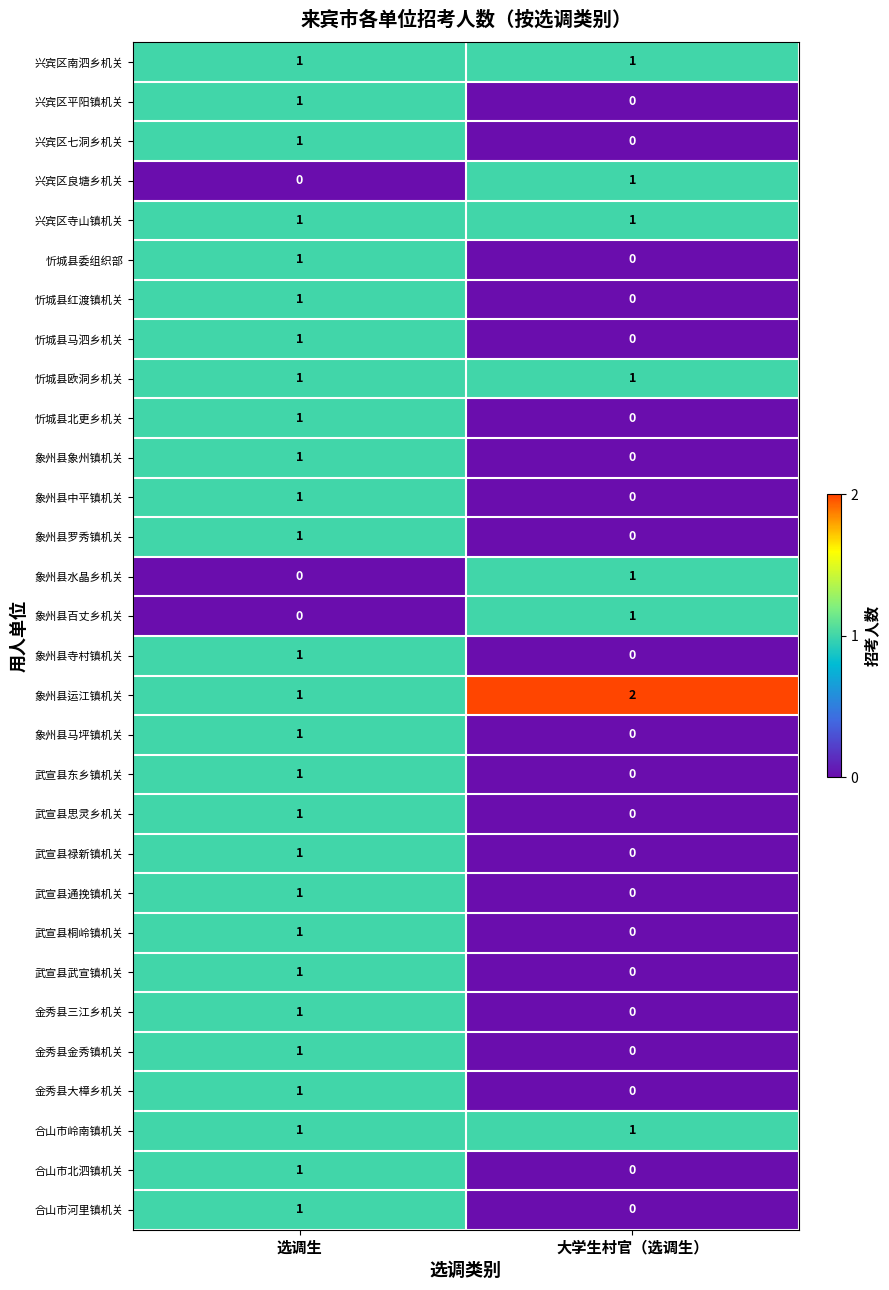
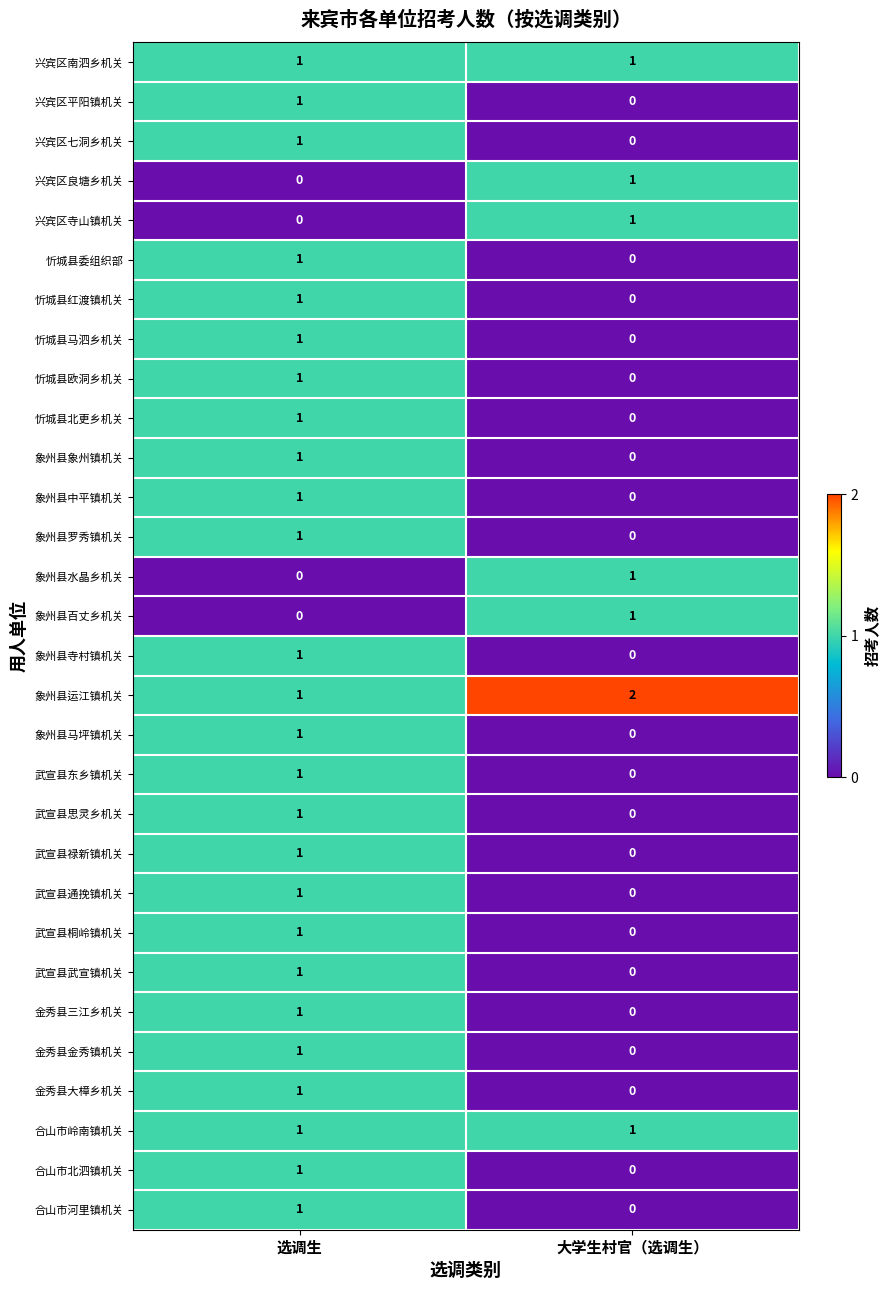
  {
    "兴宾区南泗乡机关": {
      "选调生": 1,
      "大学生村官（选调生）": 1
    },
    "兴宾区平阳镇机关": {
      "选调生": 1,
      "大学生村官（选调生）": 0
    },
    "兴宾区七洞乡机关": {
      "选调生": 1,
      "大学生村官（选调生）": 0
    },
    "兴宾区良塘乡机关": {
      "选调生": 0,
      "大学生村官（选调生）": 1
    },
    "兴宾区寺山镇机关": {
-     "选调生": 1,
+     "选调生": 0,
      "大学生村官（选调生）": 1
    },
    "忻城县委组织部": {
      "选调生": 1,
      "大学生村官（选调生）": 0
    },
    "忻城县红渡镇机关": {
      "选调生": 1,
      "大学生村官（选调生）": 0
    },
    "忻城县马泗乡机关": {
      "选调生": 1,
      "大学生村官（选调生）": 0
    },
    "忻城县欧洞乡机关": {
      "选调生": 1,
-     "大学生村官（选调生）": 1
+     "大学生村官（选调生）": 0
    },
    "忻城县北更乡机关": {
      "选调生": 1,
      "大学生村官（选调生）": 0
    },
    "象州县象州镇机关": {
      "选调生": 1,
      "大学生村官（选调生）": 0
    },
    "象州县中平镇机关": {
      "选调生": 1,
      "大学生村官（选调生）": 0
    },
    "象州县罗秀镇机关": {
      "选调生": 1,
      "大学生村官（选调生）": 0
    },
    "象州县水晶乡机关": {
      "选调生": 0,
      "大学生村官（选调生）": 1
    },
    "象州县百丈乡机关": {
      "选调生": 0,
      "大学生村官（选调生）": 1
    },
    "象州县寺村镇机关": {
      "选调生": 1,
      "大学生村官（选调生）": 0
    },
    "象州县运江镇机关": {
      "选调生": 1,
      "大学生村官（选调生）": 2
    },
    "象州县马坪镇机关": {
      "选调生": 1,
      "大学生村官（选调生）": 0
    },
    "武宣县东乡镇机关": {
      "选调生": 1,
      "大学生村官（选调生）": 0
    },
    "武宣县思灵乡机关": {
      "选调生": 1,
      "大学生村官（选调生）": 0
    },
    "武宣县禄新镇机关": {
      "选调生": 1,
      "大学生村官（选调生）": 0
    },
    "武宣县通挽镇机关": {
      "选调生": 1,
      "大学生村官（选调生）": 0
    },
    "武宣县桐岭镇机关": {
      "选调生": 1,
      "大学生村官（选调生）": 0
    },
    "武宣县武宣镇机关": {
      "选调生": 1,
      "大学生村官（选调生）": 0
    },
    "金秀县三江乡机关": {
      "选调生": 1,
      "大学生村官（选调生）": 0
    },
    "金秀县金秀镇机关": {
      "选调生": 1,
      "大学生村官（选调生）": 0
    },
    "金秀县大樟乡机关": {
      "选调生": 1,
      "大学生村官（选调生）": 0
    },
    "合山市岭南镇机关": {
      "选调生": 1,
      "大学生村官（选调生）": 1
    },
    "合山市北泗镇机关": {
      "选调生": 1,
      "大学生村官（选调生）": 0
    },
    "合山市河里镇机关": {
      "选调生": 1,
      "大学生村官（选调生）": 0
    }
  }
